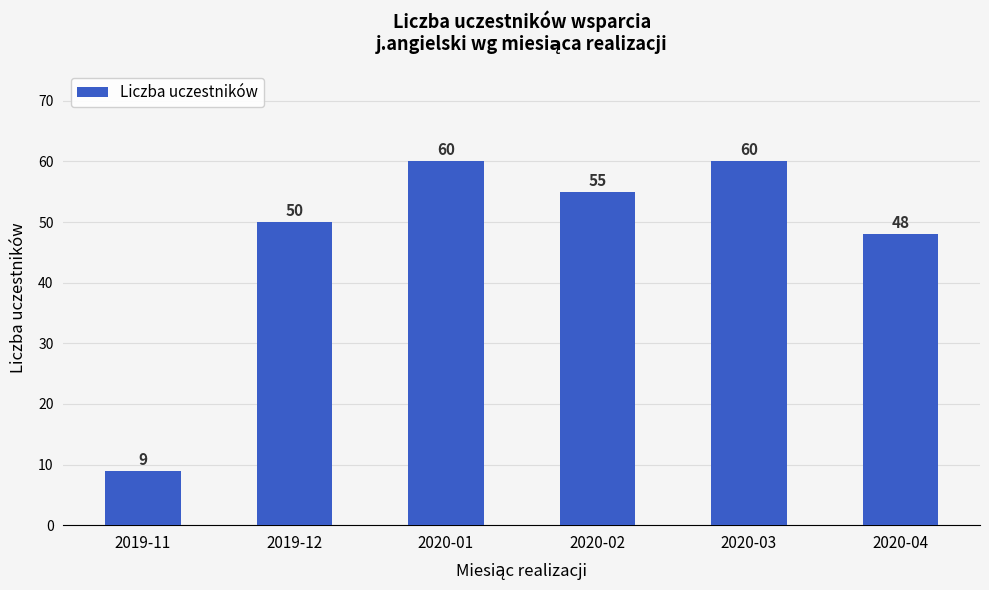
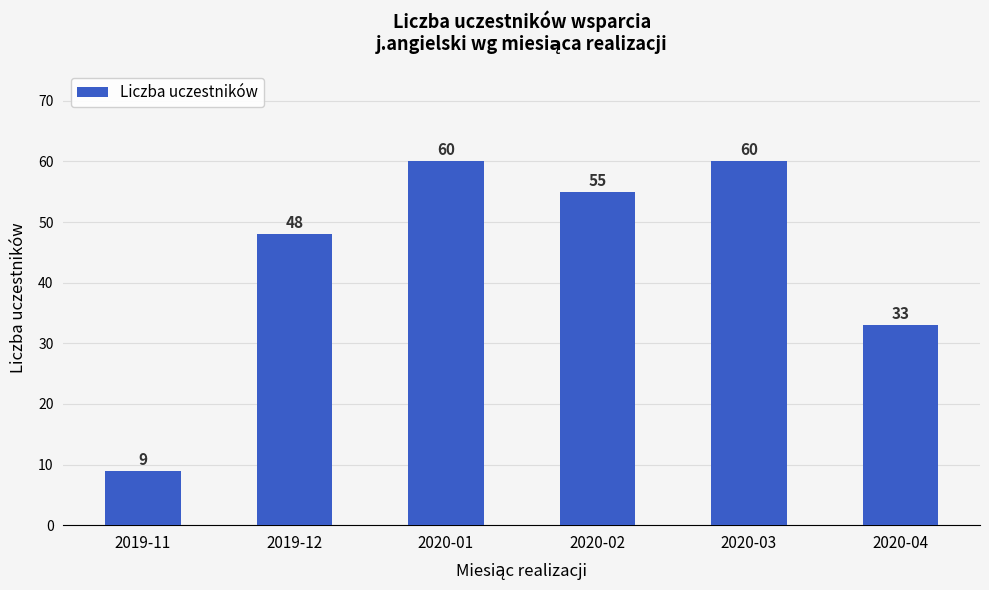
  {
    "2019-11": 9,
-   "2019-12": 50,
+   "2019-12": 48,
    "2020-01": 60,
    "2020-02": 55,
    "2020-03": 60,
-   "2020-04": 48
+   "2020-04": 33
  }
